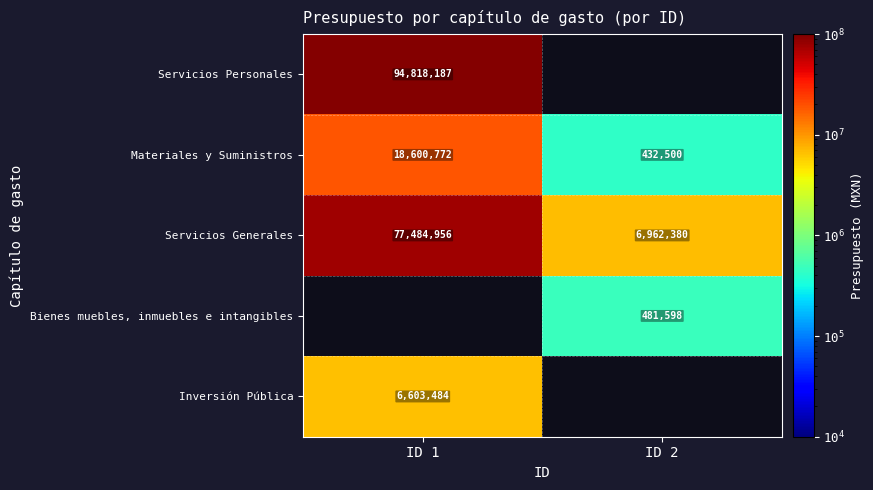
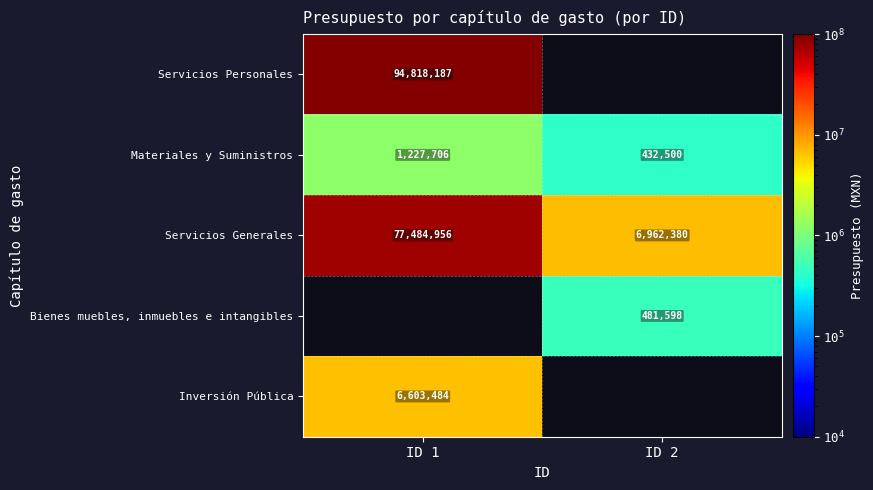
  {
    "Materiales y Suministros": {
-     "ID 1": "18,600,772"
+     "ID 1": "1,227,706"
    }
  }
